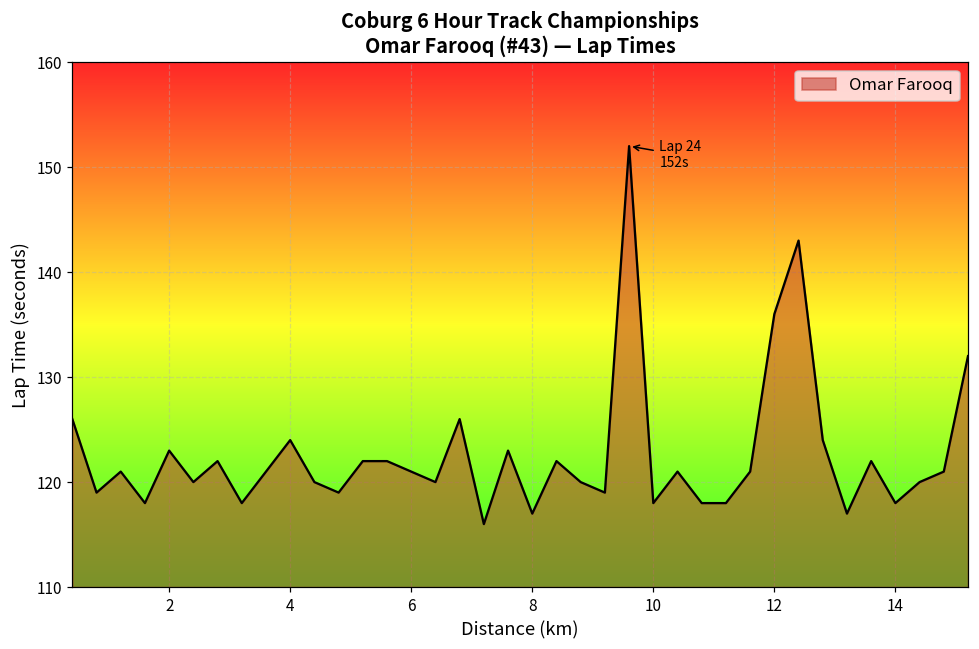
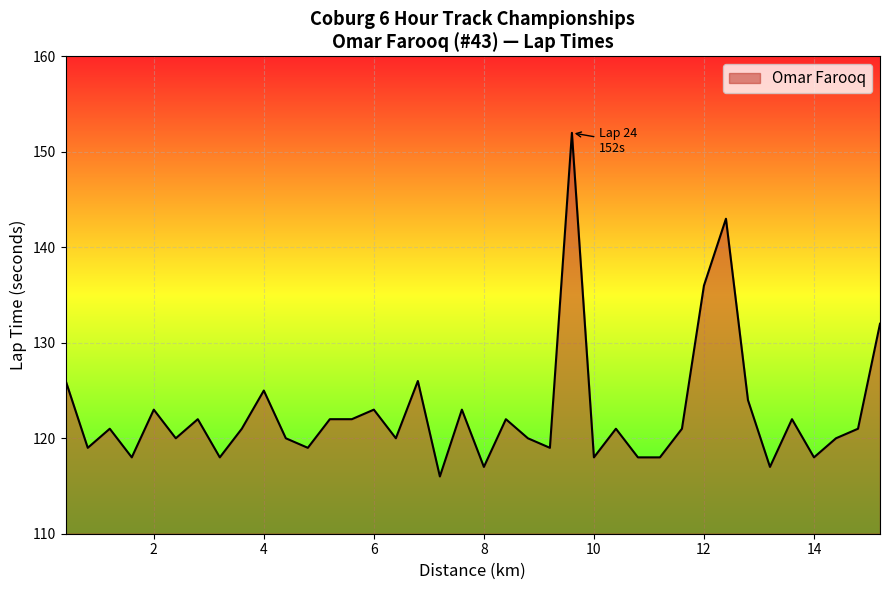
  {
    "2": 123,
-   "4": 124,
-   "6": 121,
+   "4": 125,
+   "6": 123,
    "8": 117,
    "10": 118,
    "12": 136,
    "14": 118
  }
